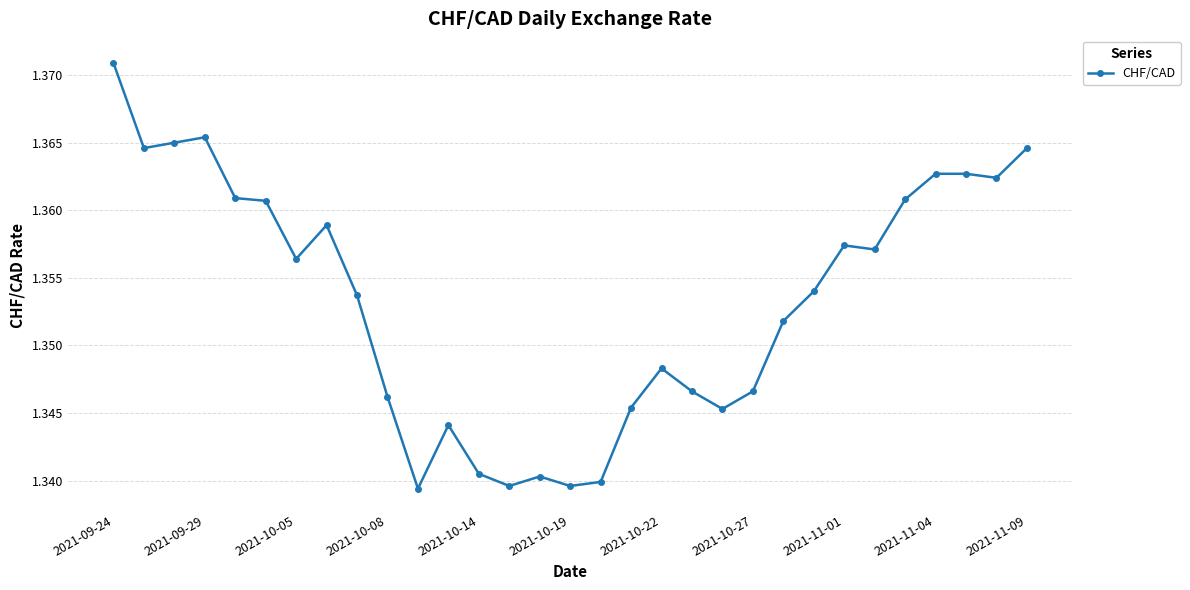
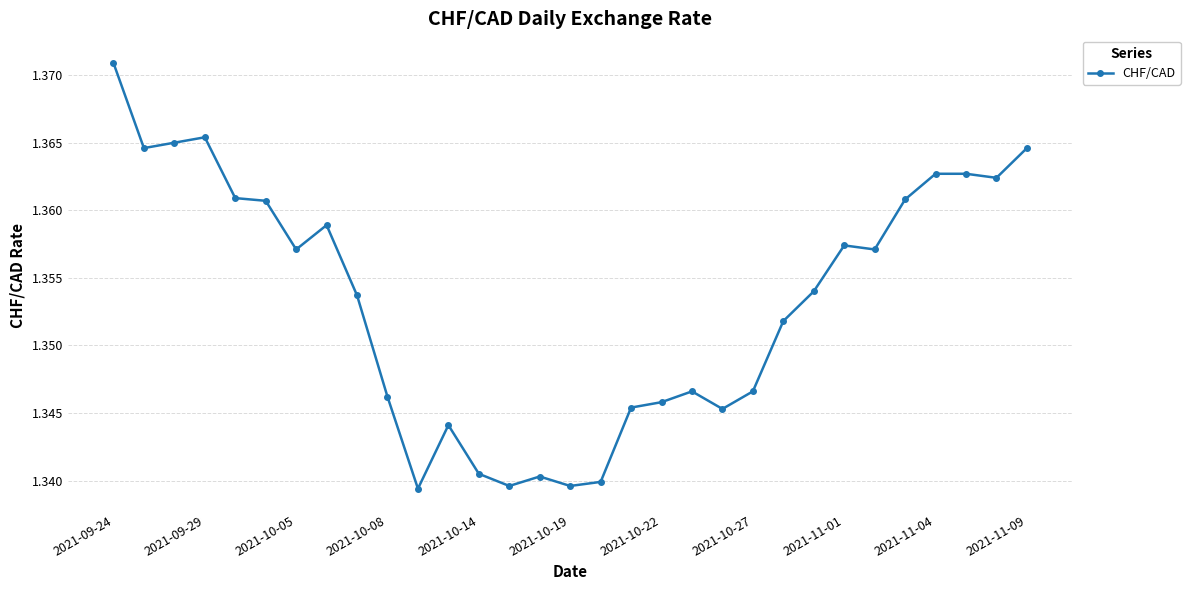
  {
    "2021-09-24": 1.3709,
    "2021-09-29": 1.3654,
-   "2021-10-05": 1.3564,
+   "2021-10-05": 1.3571,
    "2021-10-08": 1.3462,
    "2021-10-14": 1.3405,
    "2021-10-19": 1.3396,
-   "2021-10-22": 1.3483,
+   "2021-10-22": 1.3458,
    "2021-10-27": 1.3466,
    "2021-11-01": 1.3574,
    "2021-11-04": 1.3627,
    "2021-11-09": 1.3646
  }
